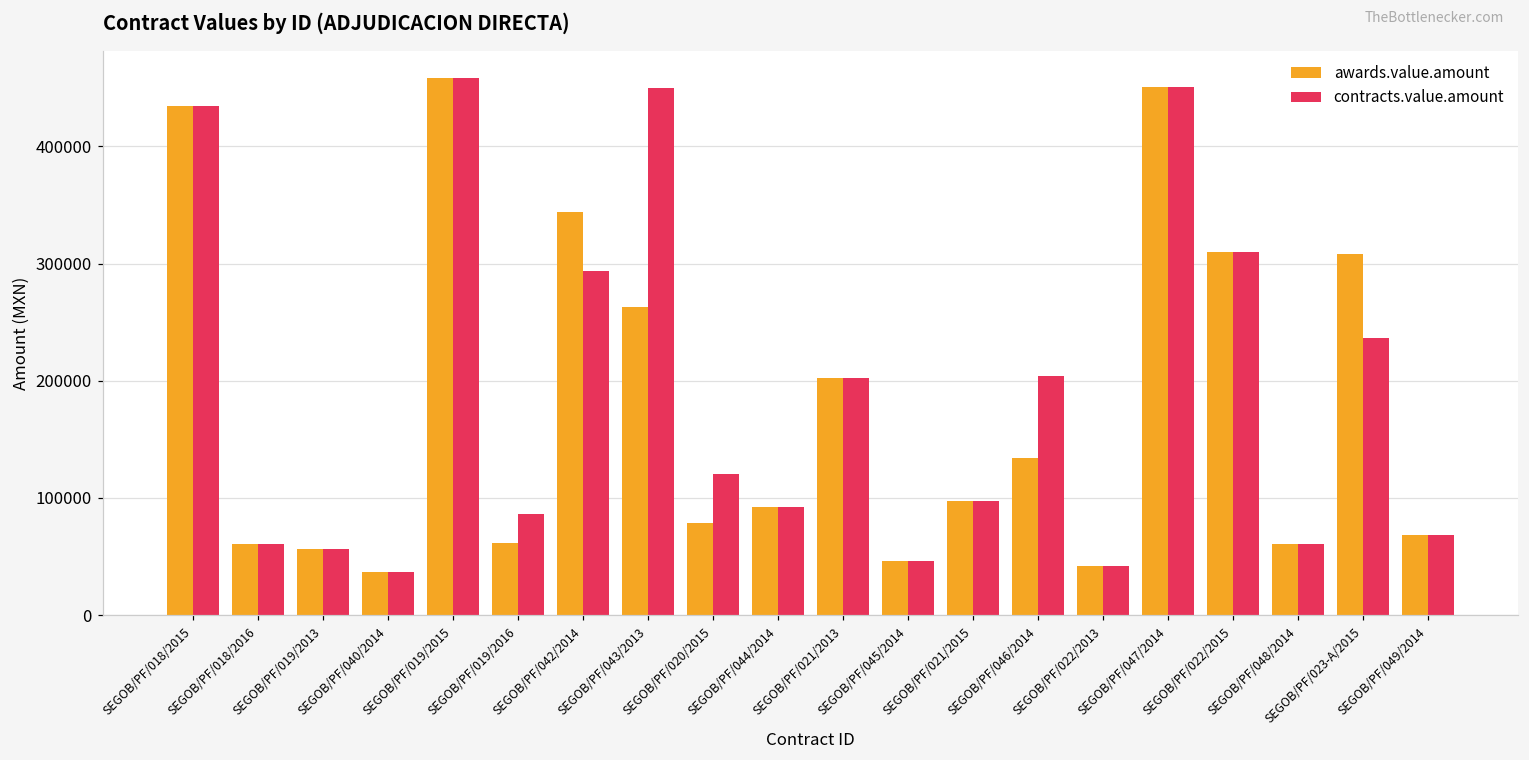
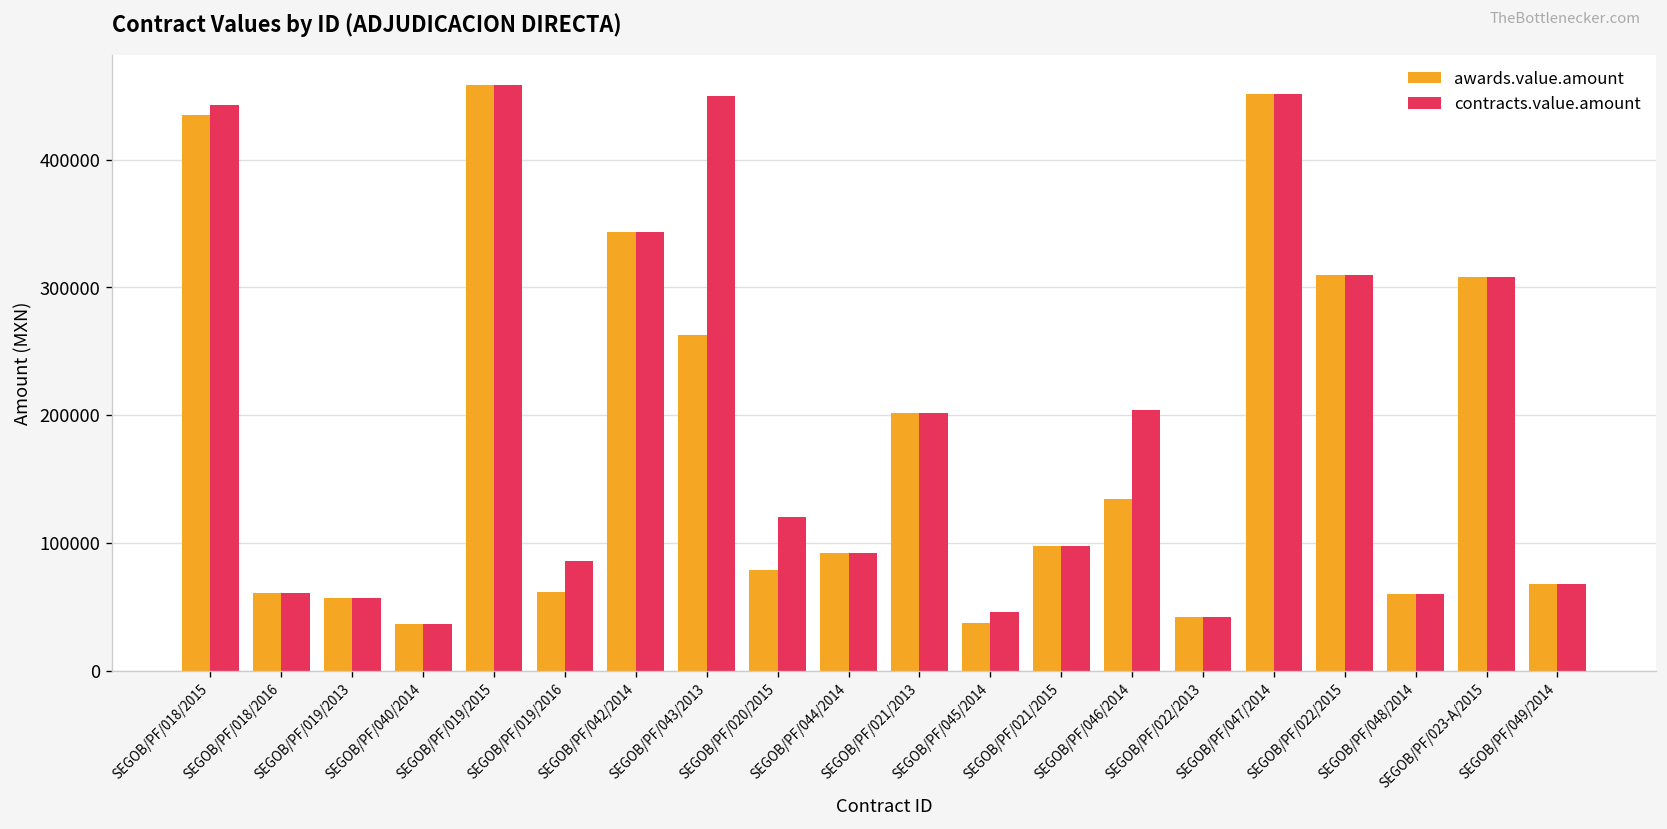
  {
    "awards.value.amount": {
      "SEGOB/PF/018/2015": 435000,
      "SEGOB/PF/018/2016": 61000,
      "SEGOB/PF/019/2013": 57000,
      "SEGOB/PF/040/2014": 37000,
      "SEGOB/PF/019/2015": 459000,
      "SEGOB/PF/019/2016": 62000,
      "SEGOB/PF/042/2014": 344000,
      "SEGOB/PF/043/2013": 263000,
      "SEGOB/PF/020/2015": 79000,
      "SEGOB/PF/044/2014": 92000,
      "SEGOB/PF/021/2013": 202000,
-     "SEGOB/PF/045/2014": 46000,
+     "SEGOB/PF/045/2014": 37000,
      "SEGOB/PF/021/2015": 97000,
      "SEGOB/PF/046/2014": 134000,
      "SEGOB/PF/022/2013": 42000,
      "SEGOB/PF/047/2014": 451000,
      "SEGOB/PF/022/2015": 310000,
      "SEGOB/PF/048/2014": 60000,
      "SEGOB/PF/023-A/2015": 308000,
      "SEGOB/PF/049/2014": 68000
    },
    "contracts.value.amount": {
-     "SEGOB/PF/018/2015": 435000,
+     "SEGOB/PF/018/2015": 443000,
      "SEGOB/PF/018/2016": 61000,
      "SEGOB/PF/019/2013": 57000,
      "SEGOB/PF/040/2014": 37000,
      "SEGOB/PF/019/2015": 459000,
      "SEGOB/PF/019/2016": 86000,
-     "SEGOB/PF/042/2014": 294000,
+     "SEGOB/PF/042/2014": 344000,
      "SEGOB/PF/043/2013": 450000,
      "SEGOB/PF/020/2015": 120000,
      "SEGOB/PF/044/2014": 92000,
      "SEGOB/PF/021/2013": 202000,
      "SEGOB/PF/045/2014": 46000,
      "SEGOB/PF/021/2015": 97000,
      "SEGOB/PF/046/2014": 204000,
      "SEGOB/PF/022/2013": 42000,
      "SEGOB/PF/047/2014": 451000,
      "SEGOB/PF/022/2015": 310000,
      "SEGOB/PF/048/2014": 60000,
-     "SEGOB/PF/023-A/2015": 236000,
+     "SEGOB/PF/023-A/2015": 308000,
      "SEGOB/PF/049/2014": 68000
    }
  }
